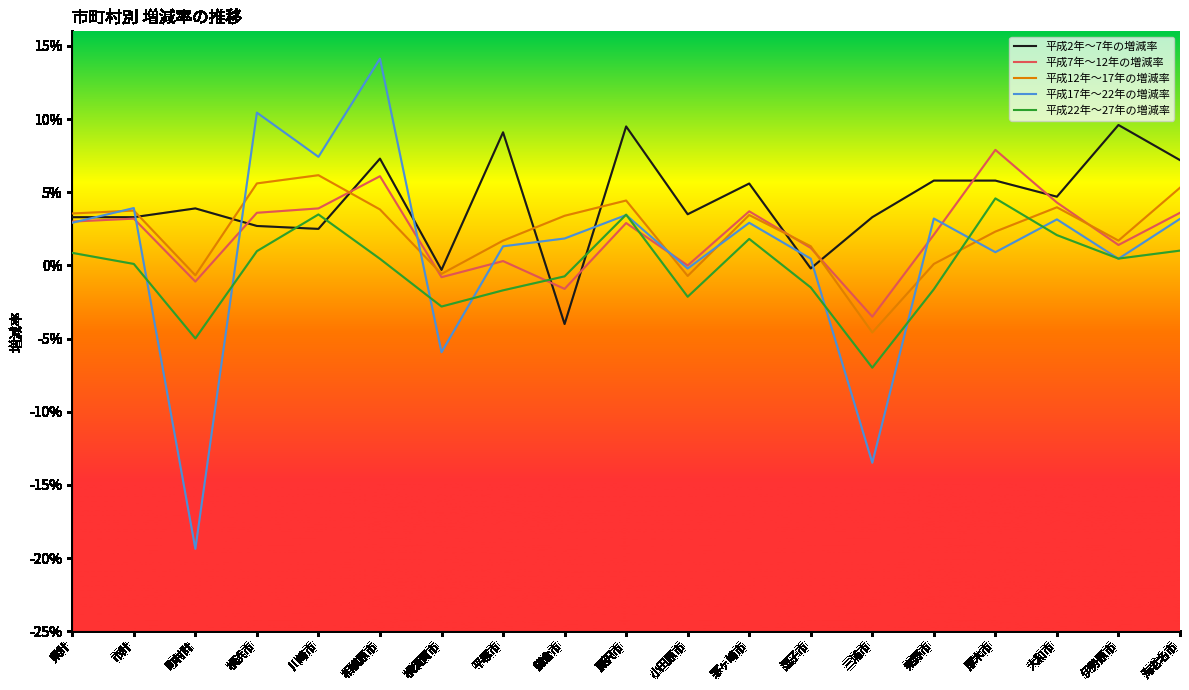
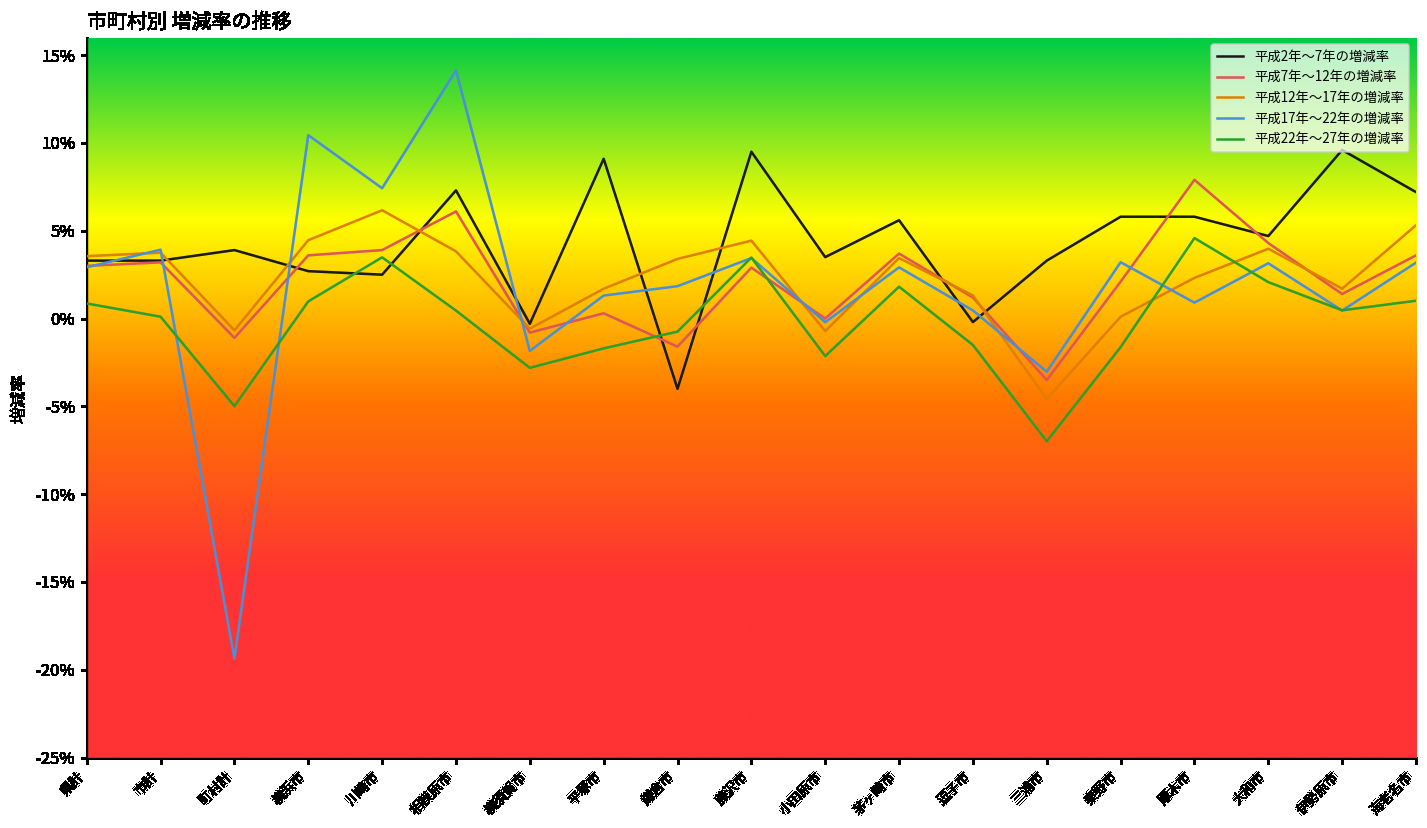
  {
    "平成2年～7年の増減率": {
      "県計": "3.3%",
      "町村計": "3.9%",
      "横浜市": "2.7%",
      "川崎市": "2.5%",
      "相模原市": "7.3%",
      "横須賀市": "-0.3%",
      "平塚市": "9.1%",
      "鎌倉市": "-4.0%",
      "藤沢市": "9.5%",
      "小田原市": "3.5%",
      "茅ヶ崎市": "5.6%",
      "逗子市": "-0.2%",
      "三浦市": "3.3%",
      "秦野市": "5.8%",
      "厚木市": "5.8%",
      "大和市": "4.7%",
      "伊勢原市": "9.6%",
      "海老名市": "7.2%"
    },
    "平成7年～12年の増減率": {
      "町村計": "-1.1%",
      "横浜市": "3.6%",
      "川崎市": "3.9%",
      "相模原市": "6.1%",
      "横須賀市": "-0.8%",
      "平塚市": "0.3%",
      "鎌倉市": "-1.6%",
      "藤沢市": "2.9%",
      "小田原市": "0.0%",
      "茅ヶ崎市": "3.7%",
      "三浦市": "-3.5%",
      "秦野市": "2.1%",
      "厚木市": "7.9%",
      "大和市": "4.3%",
      "伊勢原市": "1.4%",
      "海老名市": "3.6%"
    },
    "平成12年～17年の増減率": {
      "県計": "3.6%",
      "町村計": "-0.7%",
-     "横浜市": "5.6%",
+     "横浜市": "4.5%",
      "川崎市": "6.2%",
      "相模原市": "3.8%",
      "横須賀市": "-0.6%",
      "平塚市": "1.7%",
      "鎌倉市": "3.4%",
      "藤沢市": "4.4%",
      "小田原市": "-0.7%",
      "茅ヶ崎市": "3.4%",
      "三浦市": "-4.6%",
      "秦野市": "0.1%",
      "厚木市": "2.3%",
      "大和市": "4.0%",
      "伊勢原市": "1.7%",
      "海老名市": "5.3%"
    },
    "平成17年～22年の増減率": {
      "町村計": "-19.4%",
      "横浜市": "10.4%",
      "川崎市": "7.4%",
      "相模原市": "14.1%",
-     "横須賀市": "-5.9%",
+     "横須賀市": "-1.8%",
      "平塚市": "1.3%",
      "鎌倉市": "1.8%",
      "小田原市": "-0.2%",
      "茅ヶ崎市": "2.9%",
      "逗子市": "0.5%",
-     "三浦市": "-13.5%",
+     "三浦市": "-3.0%",
      "秦野市": "3.2%",
      "厚木市": "0.9%",
      "大和市": "3.1%",
      "海老名市": "3.2%"
    },
    "平成22年～27年の増減率": {
      "県計": "0.9%",
      "市計": "0.1%",
      "町村計": "-5.0%",
      "横浜市": "1.0%",
      "川崎市": "3.5%",
      "相模原市": "0.5%",
      "横須賀市": "-2.8%",
      "平塚市": "-1.7%",
      "鎌倉市": "-0.7%",
      "小田原市": "-2.1%",
      "茅ヶ崎市": "1.8%",
      "逗子市": "-1.5%",
      "三浦市": "-7.0%",
      "秦野市": "-1.6%",
      "厚木市": "4.6%",
      "大和市": "2.1%",
      "海老名市": "1.0%"
    }
  }
